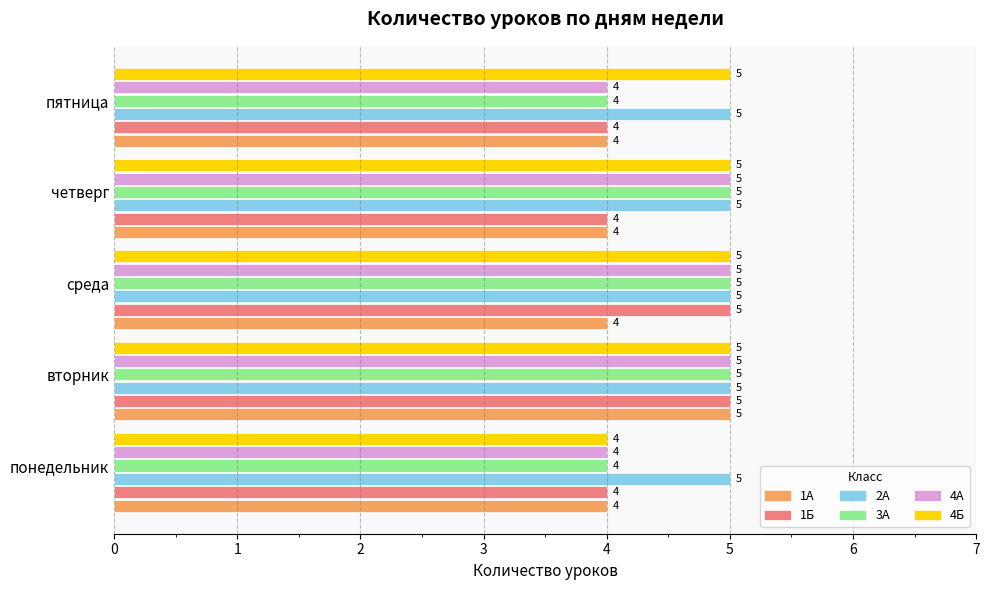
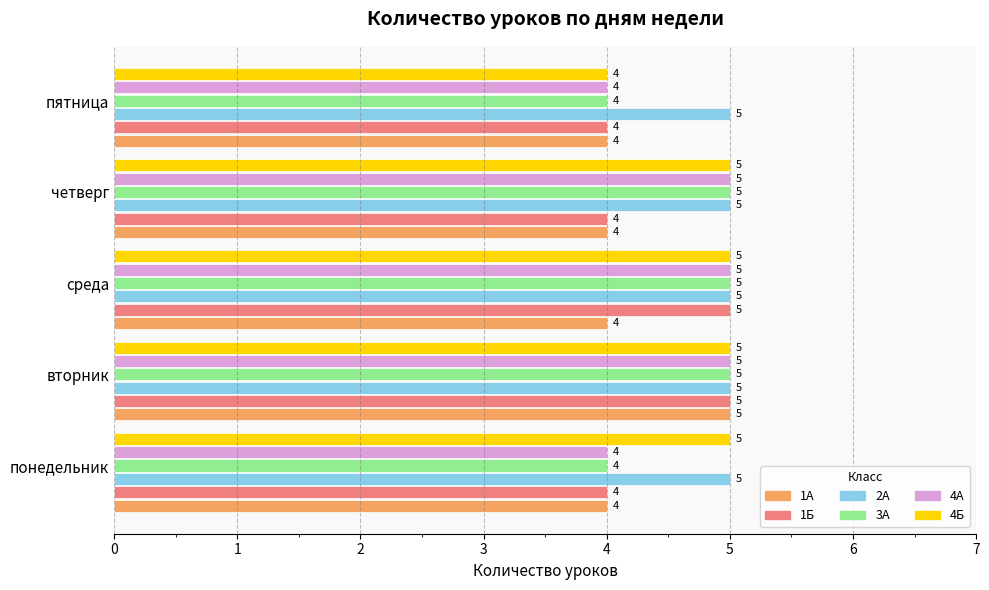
  {
    "2А": {
      "пятница": 5,
      "четверг": 5,
      "среда": 5,
      "вторник": 5,
      "понедельник": 5
    },
    "3А": {
      "пятница": 4,
      "четверг": 5,
      "среда": 5,
      "вторник": 5,
      "понедельник": 4
    },
    "4А": {
      "пятница": 4,
      "четверг": 5,
      "среда": 5,
      "вторник": 5,
      "понедельник": 4
    },
    "4Б": {
-     "пятница": 5,
+     "пятница": 4,
      "четверг": 5,
      "среда": 5,
      "вторник": 5,
-     "понедельник": 4
+     "понедельник": 5
    }
  }
